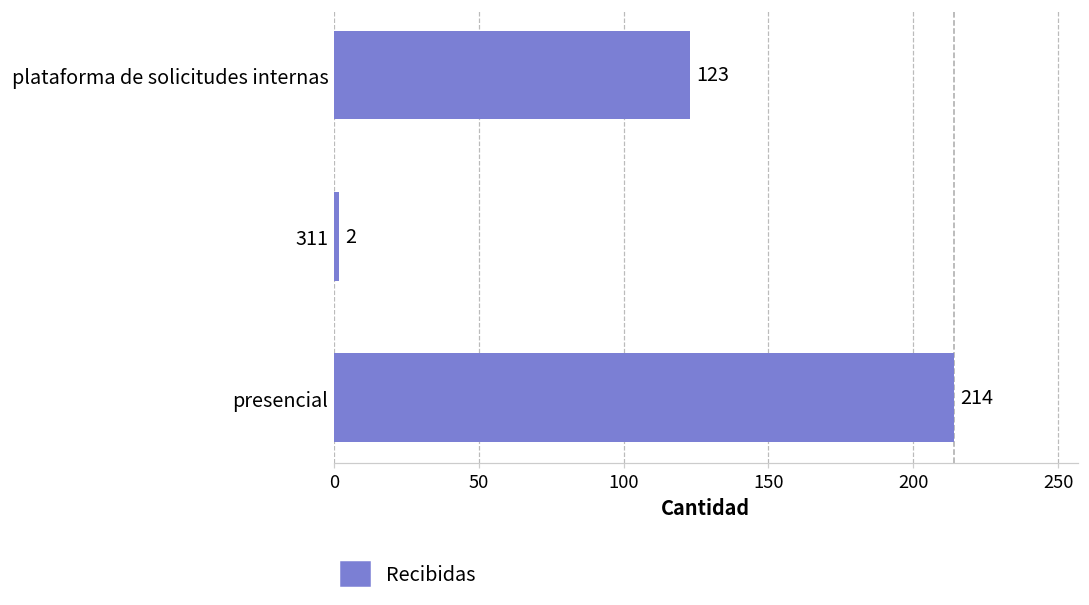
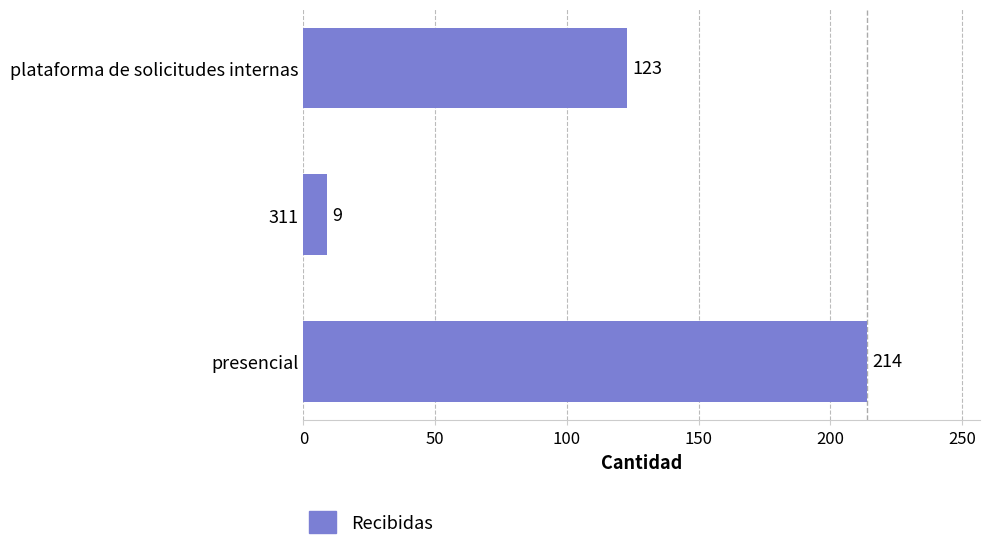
  {
    "plataforma de solicitudes internas": 123,
-   "311": 2,
+   "311": 9,
    "presencial": 214
  }
